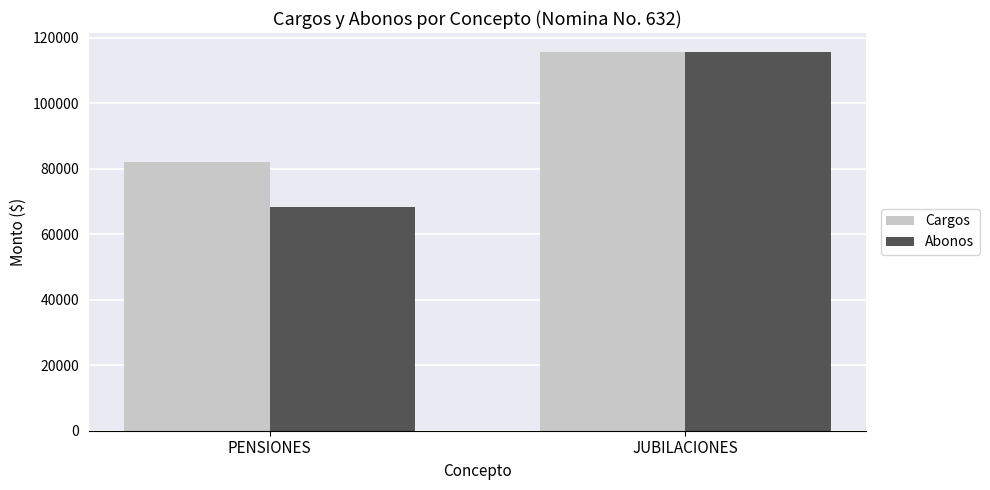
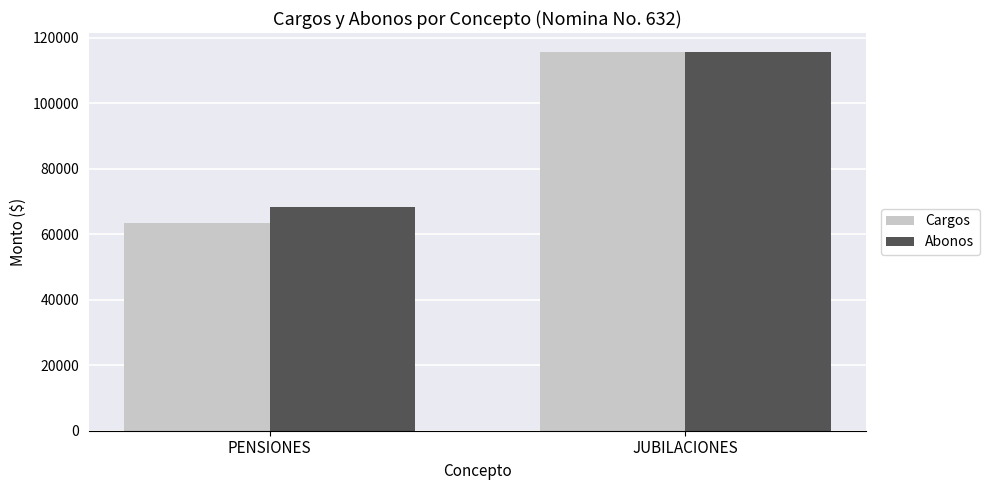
  {
    "Cargos": {
-     "PENSIONES": 82000,
+     "PENSIONES": 63000,
      "JUBILACIONES": 116000
    },
    "Abonos": {
      "PENSIONES": 68000,
      "JUBILACIONES": 116000
    }
  }
